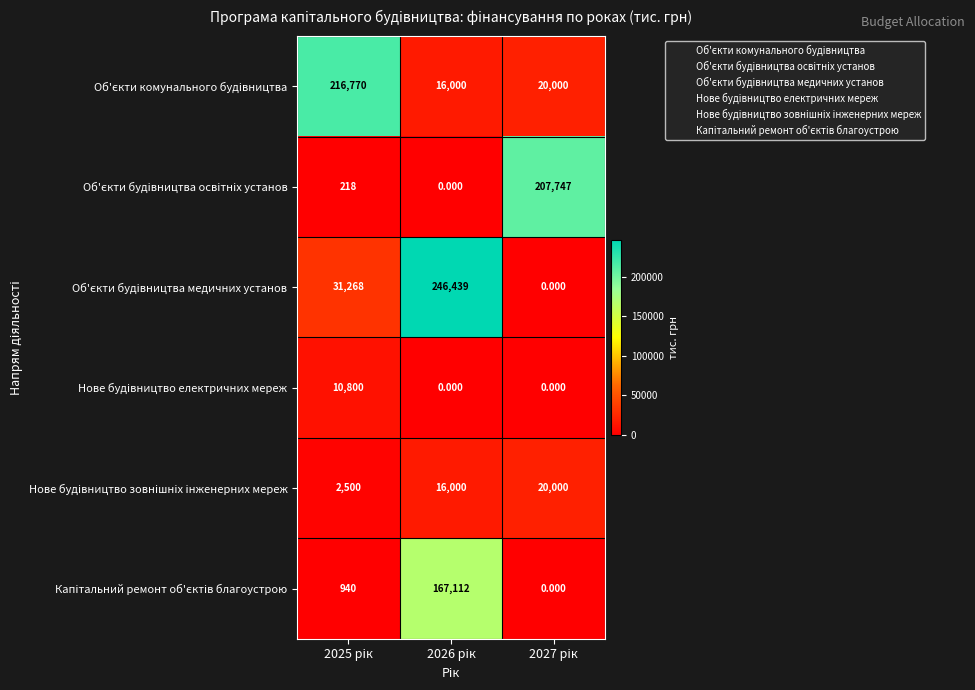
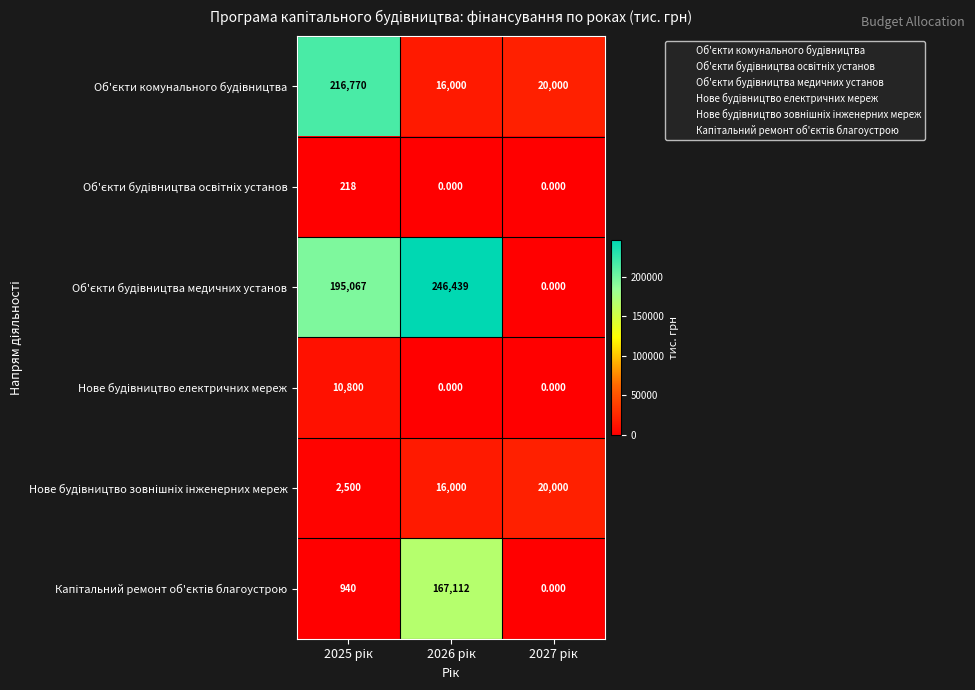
  {
    "Об'єкти комунального будівництва": {
      "2025 рік": "216,770",
      "2026 рік": "16,000",
      "2027 рік": "20,000"
    },
    "Об'єкти будівництва освітніх установ": {
      "2025 рік": "218",
      "2026 рік": "0.000",
-     "2027 рік": "207,747"
+     "2027 рік": "0.000"
    },
    "Об'єкти будівництва медичних установ": {
-     "2025 рік": "31,268",
+     "2025 рік": "195,067",
      "2026 рік": "246,439",
      "2027 рік": "0.000"
    },
    "Нове будівництво електричних мереж": {
      "2025 рік": "10,800",
      "2026 рік": "0.000",
      "2027 рік": "0.000"
    },
    "Нове будівництво зовнішніх інженерних мереж": {
      "2025 рік": "2,500",
      "2026 рік": "16,000",
      "2027 рік": "20,000"
    },
    "Капітальний ремонт об'єктів благоустрою": {
      "2025 рік": "940",
      "2026 рік": "167,112",
      "2027 рік": "0.000"
    }
  }
